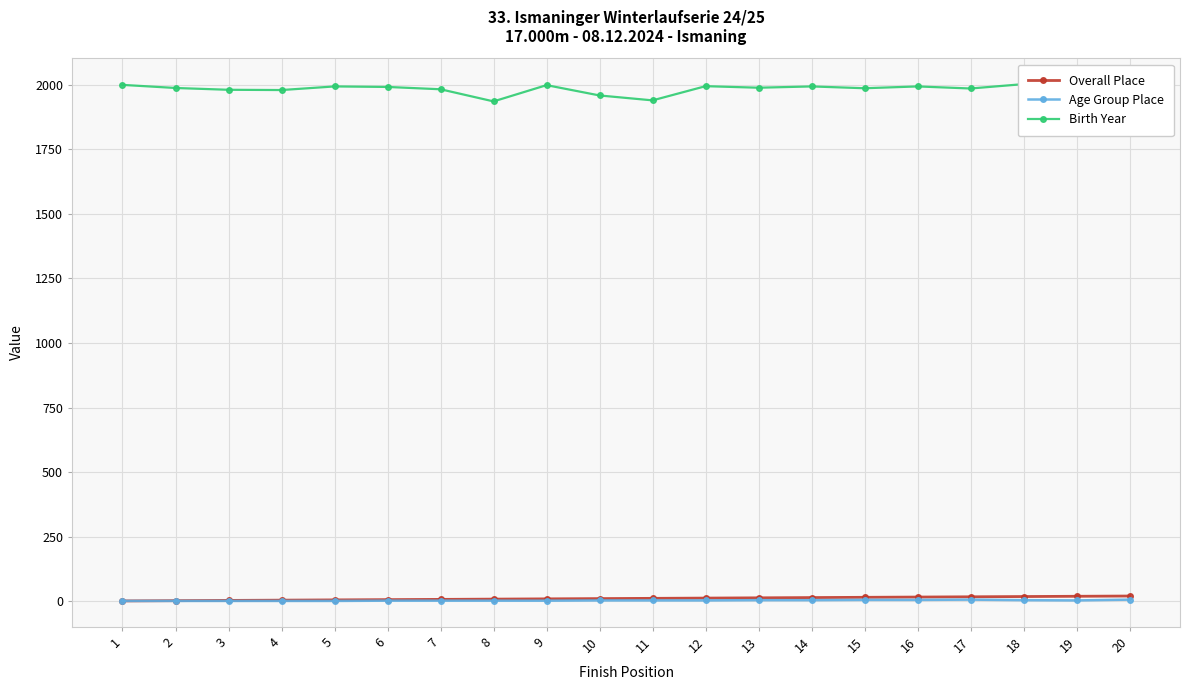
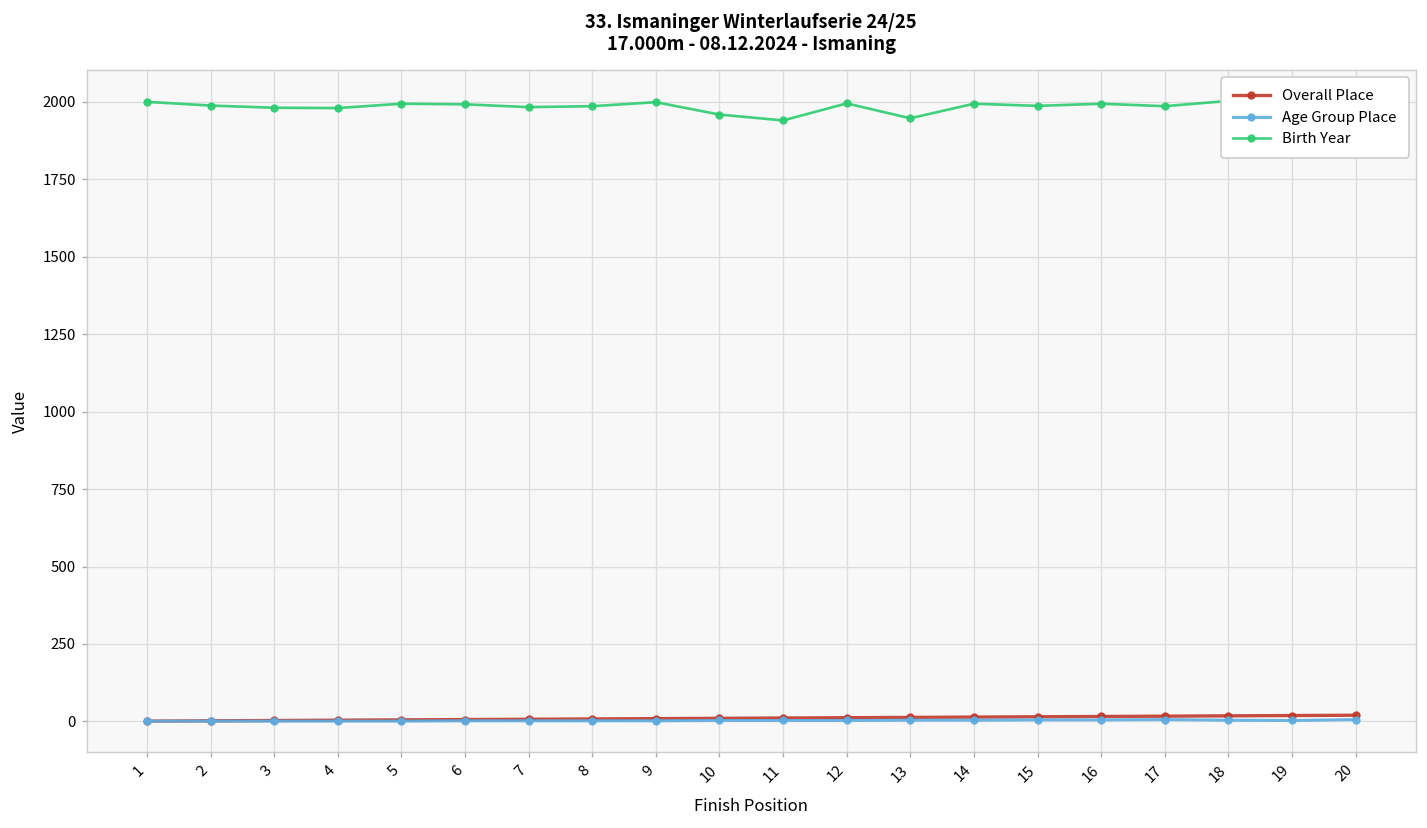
  {
    "Overall Place": {
      "14": 10,
      "15": 20,
      "16": 20,
      "17": 20,
      "18": 20,
      "19": 20,
      "20": 20
    },
    "Age Group Place": {
      "14": 0,
      "15": 10,
      "16": 10,
      "17": 10,
      "18": 0,
      "19": 0,
      "20": 10
    },
    "Birth Year": {
      "1": 2000,
      "2": 1990,
      "3": 1980,
      "4": 1980,
      "5": 1990,
      "6": 1990,
      "7": 1980,
-     "8": 1940,
+     "8": 1990,
      "9": 2000,
      "10": 1960,
      "11": 1940,
      "12": 2000,
-     "13": 1990,
+     "13": 1950,
      "14": 1990,
      "15": 1990,
      "16": 1990,
      "17": 1990
    }
  }
